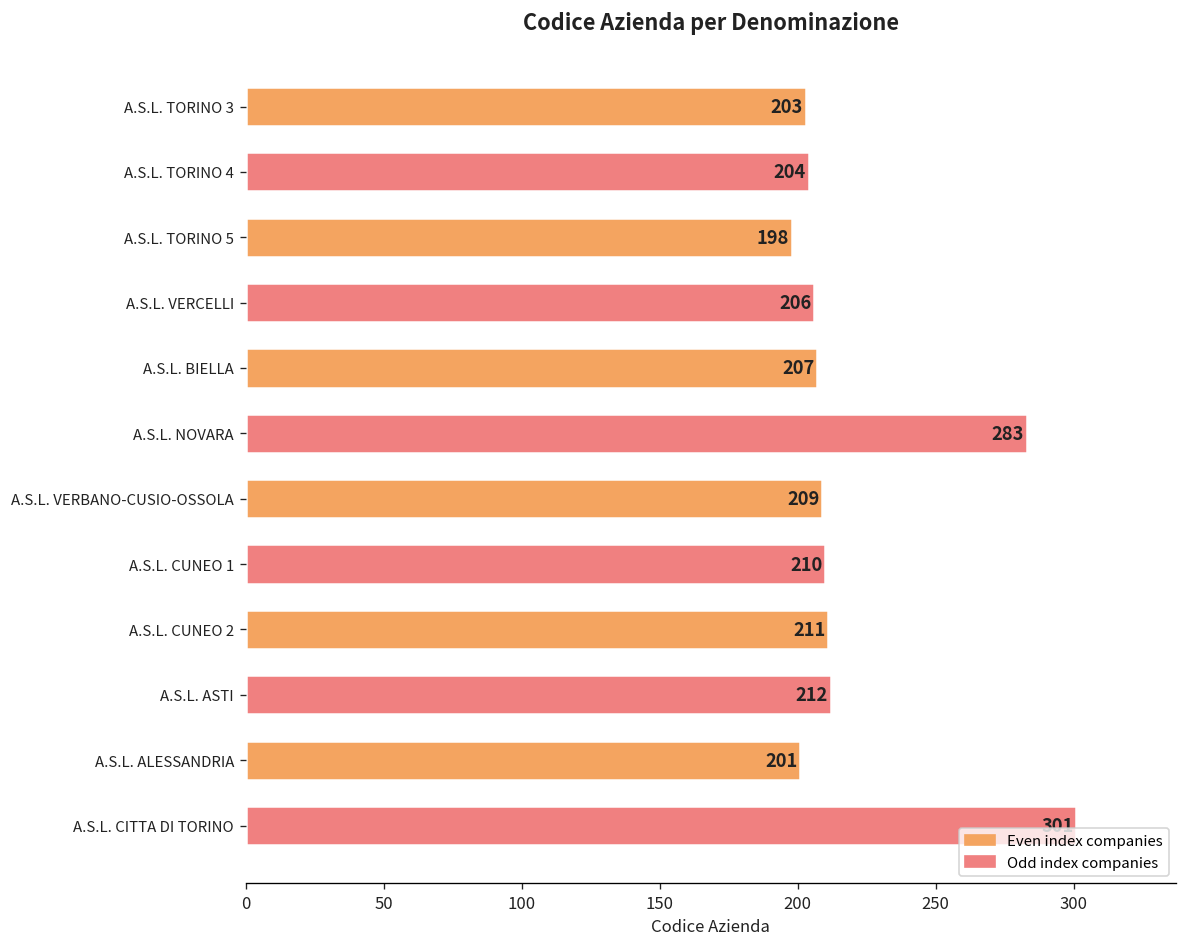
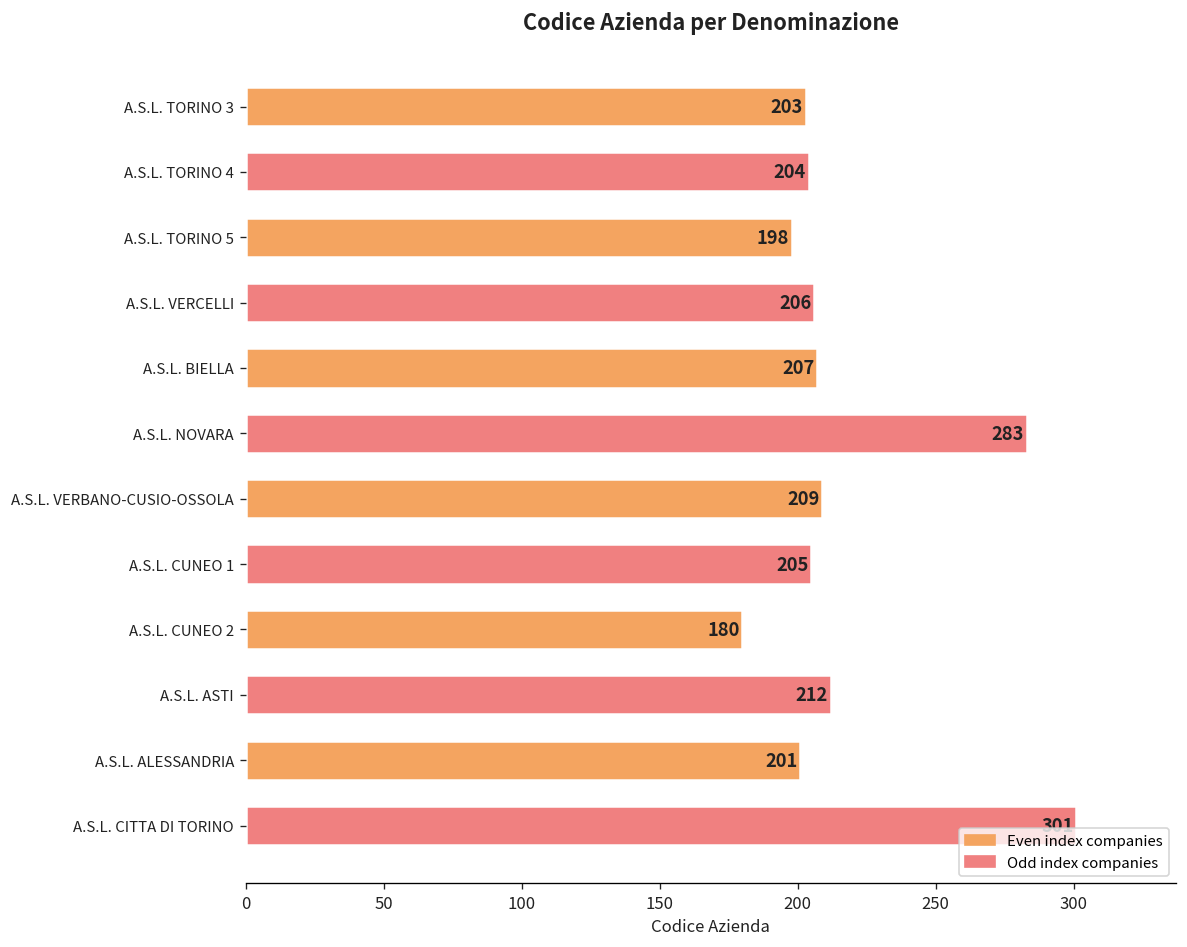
  {
    "A.S.L. TORINO 3": 203,
    "A.S.L. TORINO 4": 204,
    "A.S.L. TORINO 5": 198,
    "A.S.L. VERCELLI": 206,
    "A.S.L. BIELLA": 207,
    "A.S.L. NOVARA": 283,
    "A.S.L. VERBANO-CUSIO-OSSOLA": 209,
-   "A.S.L. CUNEO 1": 210,
-   "A.S.L. CUNEO 2": 211,
+   "A.S.L. CUNEO 1": 205,
+   "A.S.L. CUNEO 2": 180,
    "A.S.L. ASTI": 212,
    "A.S.L. ALESSANDRIA": 201
  }
